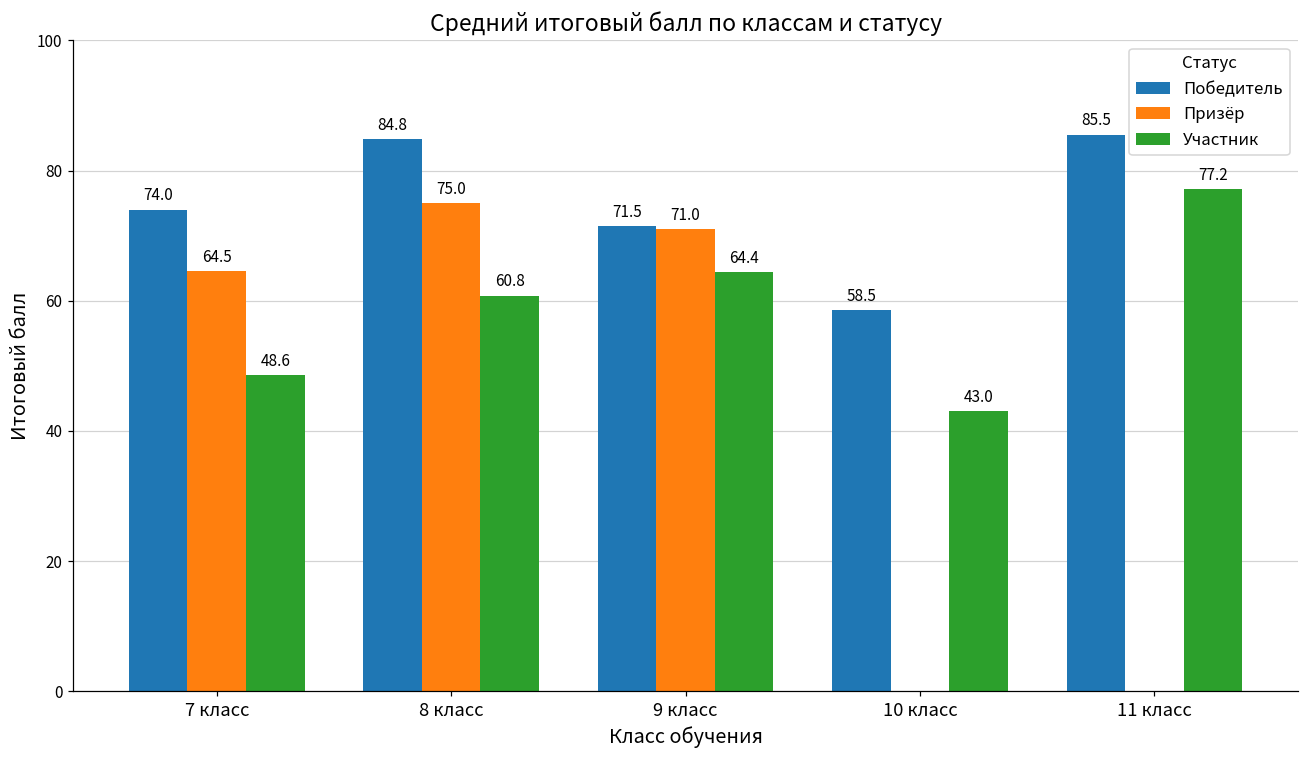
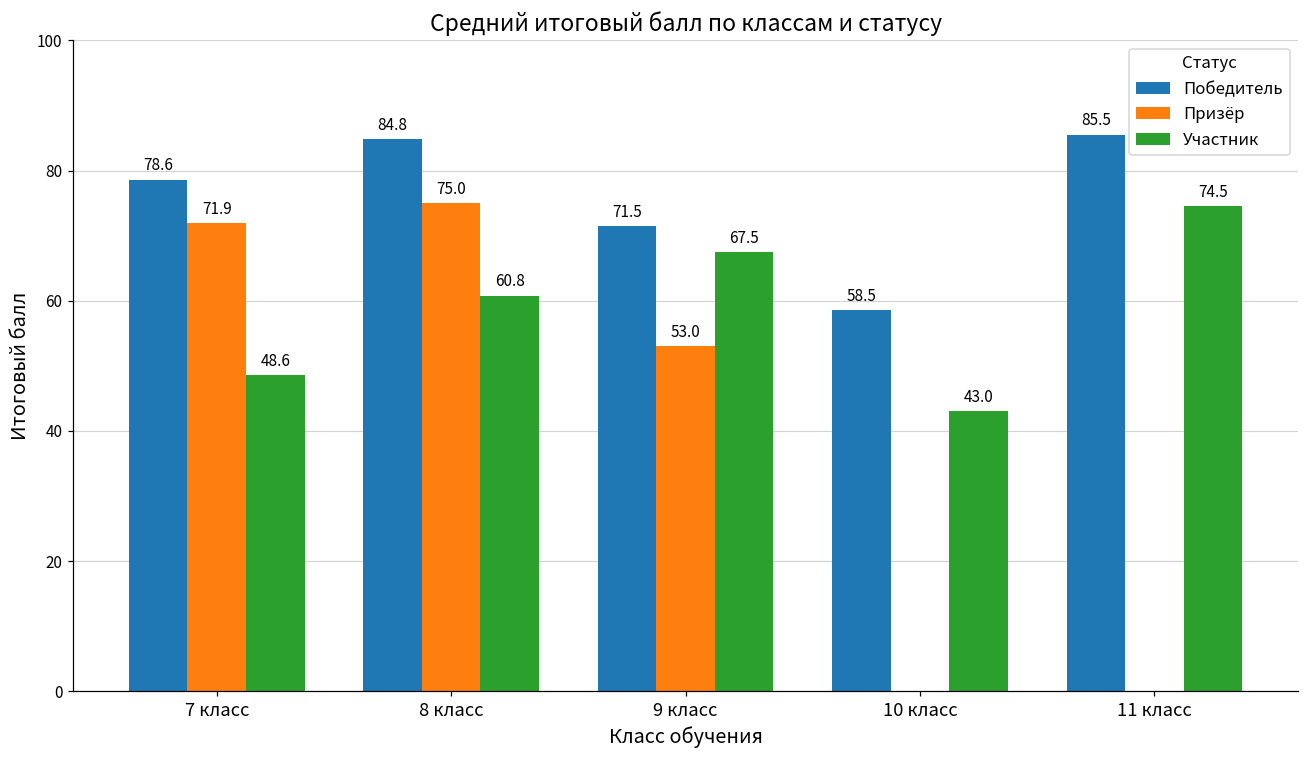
  {
    "Победитель": {
-     "7 класс": 74.0,
+     "7 класс": 78.6,
      "8 класс": 84.8,
      "9 класс": 71.5,
      "10 класс": 58.5,
      "11 класс": 85.5
    },
    "Призёр": {
-     "7 класс": 64.5,
+     "7 класс": 71.9,
      "8 класс": 75.0,
-     "9 класс": 71.0
+     "9 класс": 53.0
    },
    "Участник": {
      "7 класс": 48.6,
      "8 класс": 60.8,
-     "9 класс": 64.4,
+     "9 класс": 67.5,
      "10 класс": 43.0,
-     "11 класс": 77.2
+     "11 класс": 74.5
    }
  }
